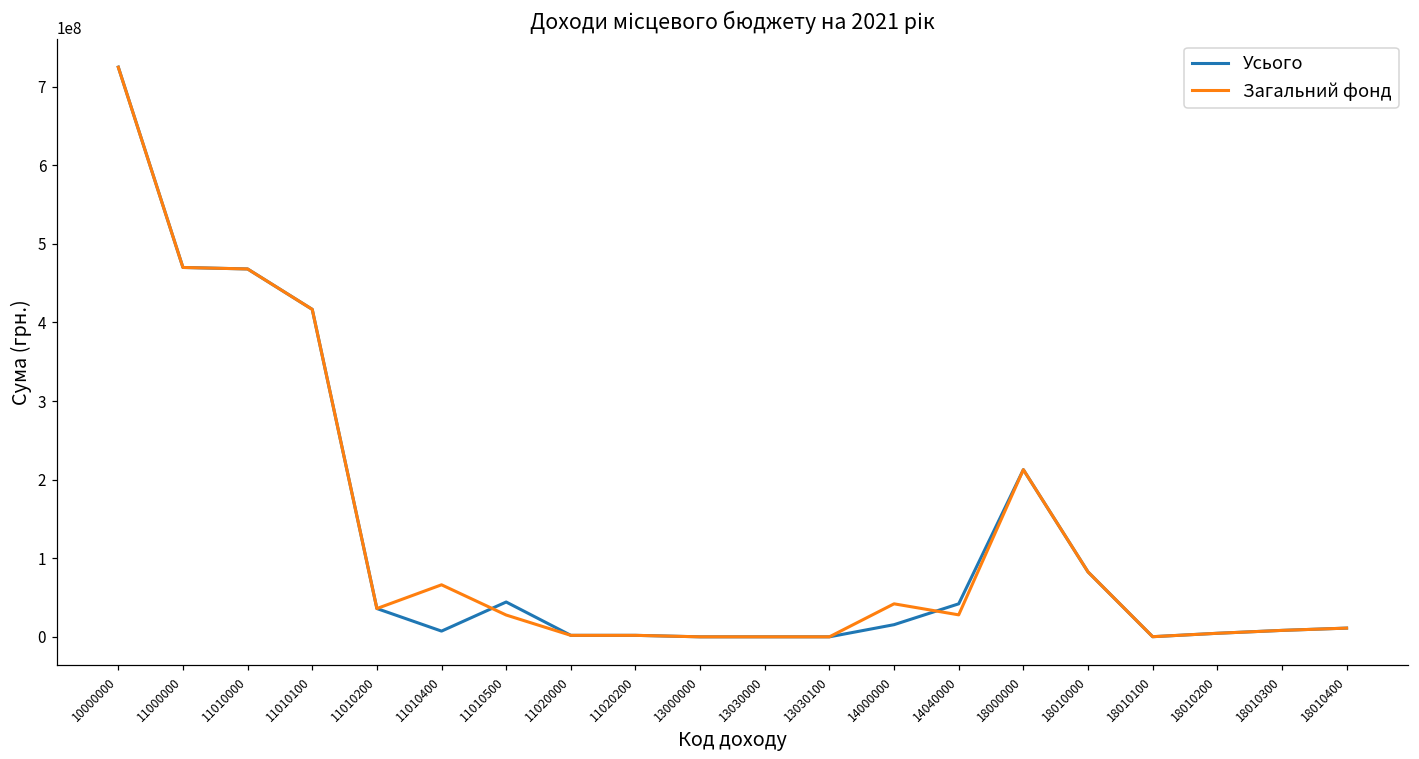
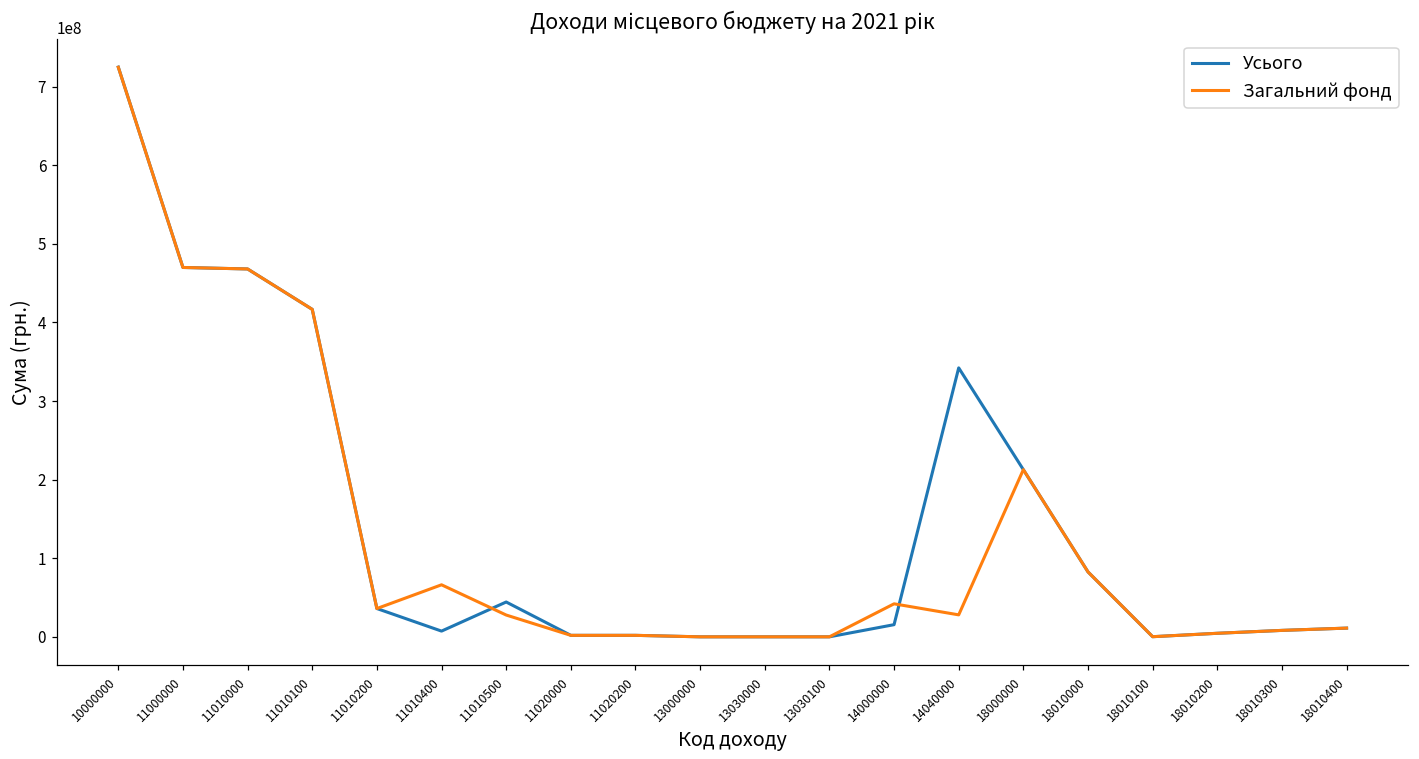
  {
    "Усього": {
      "11010400": 10000000,
      "11010500": 40000000,
      "14000000": 20000000,
-     "14040000": 40000000
+     "14040000": 340000000
    },
    "Загальний фонд": {
      "11010400": 70000000,
      "11010500": 30000000,
      "14000000": 40000000,
      "14040000": 30000000
    }
  }
